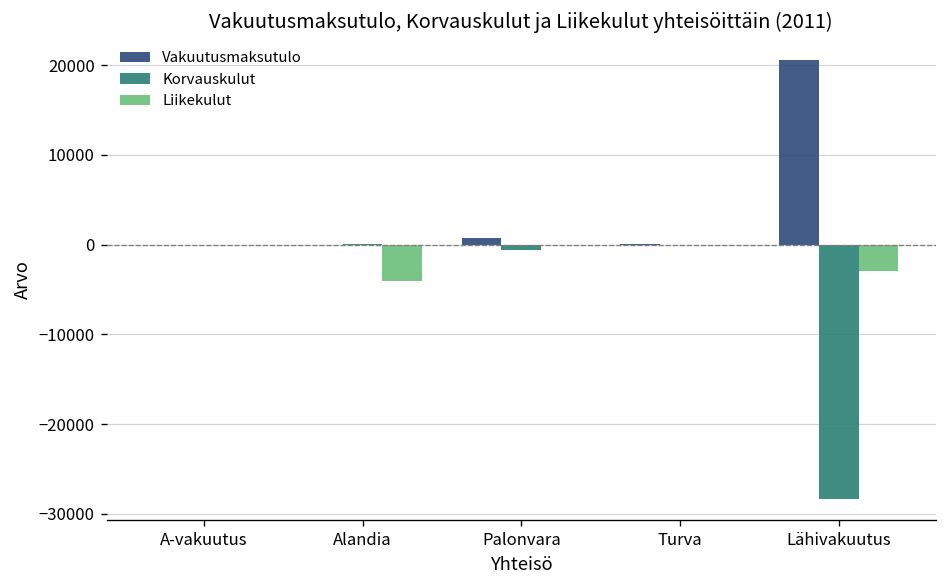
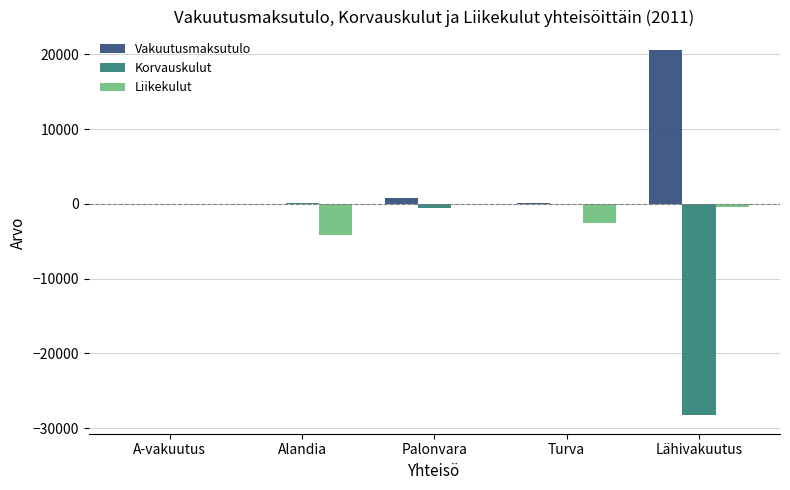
  {
    "Liikekulut": {
      "Alandia": -4000,
-     "Turva": 0,
-     "Lähivakuutus": -3000
+     "Turva": -3000,
+     "Lähivakuutus": 0
    }
  }
